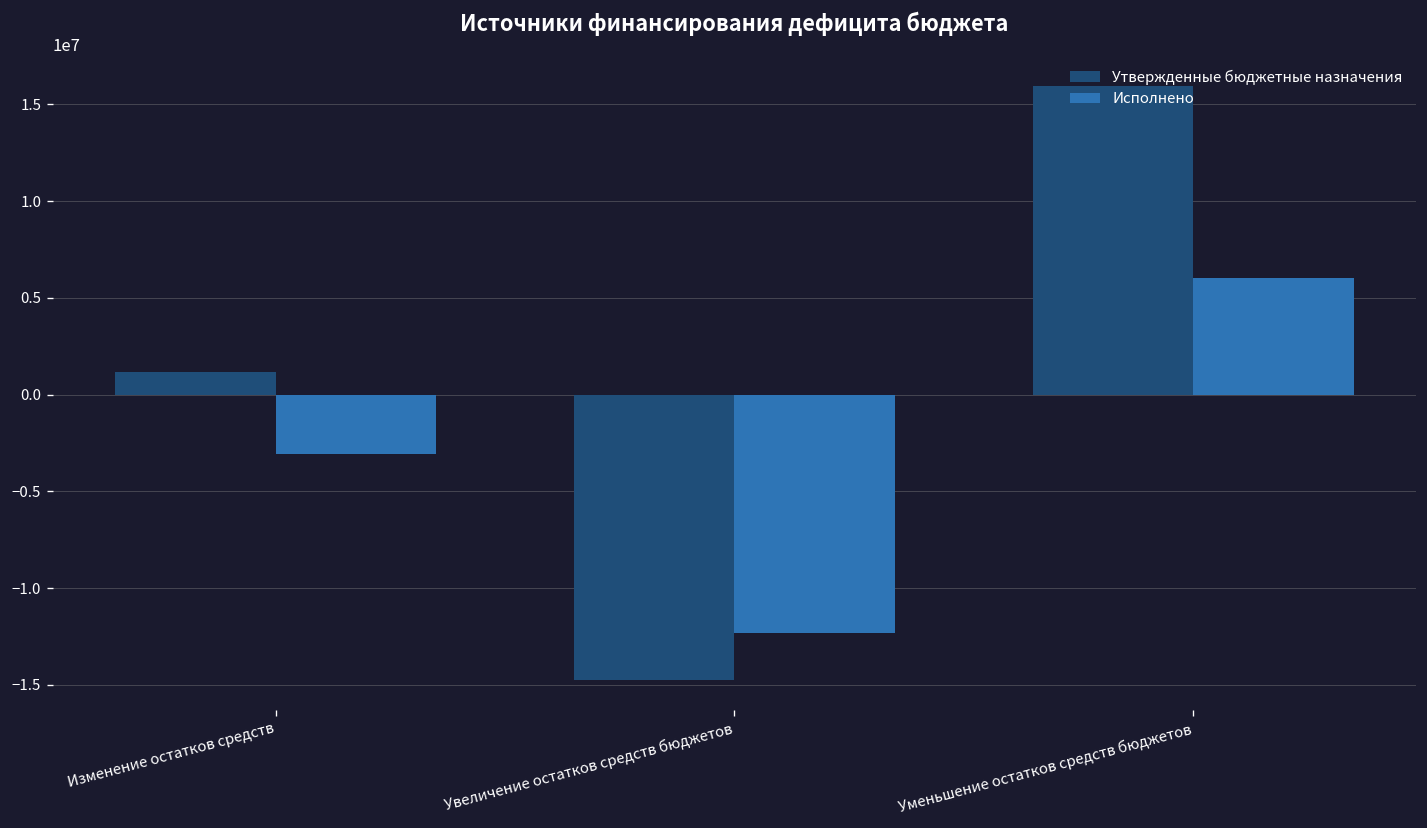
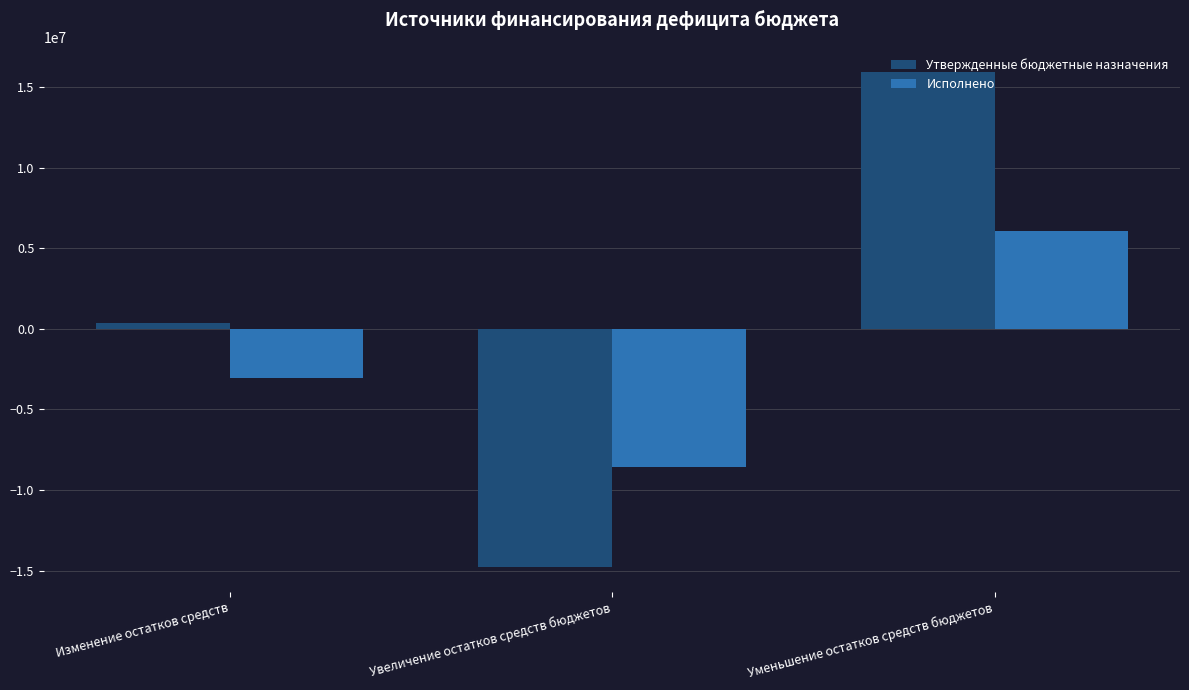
  {
    "Утвержденные бюджетные назначения": {
-     "Изменение остатков средств": 1200000,
+     "Изменение остатков средств": 400000,
      "Увеличение остатков средств бюджетов": -14800000,
      "Уменьшение остатков средств бюджетов": 16000000
    },
    "Исполнено": {
      "Изменение остатков средств": -3100000,
-     "Увеличение остатков средств бюджетов": -12300000,
+     "Увеличение остатков средств бюджетов": -8600000,
      "Уменьшение остатков средств бюджетов": 6000000
    }
  }
